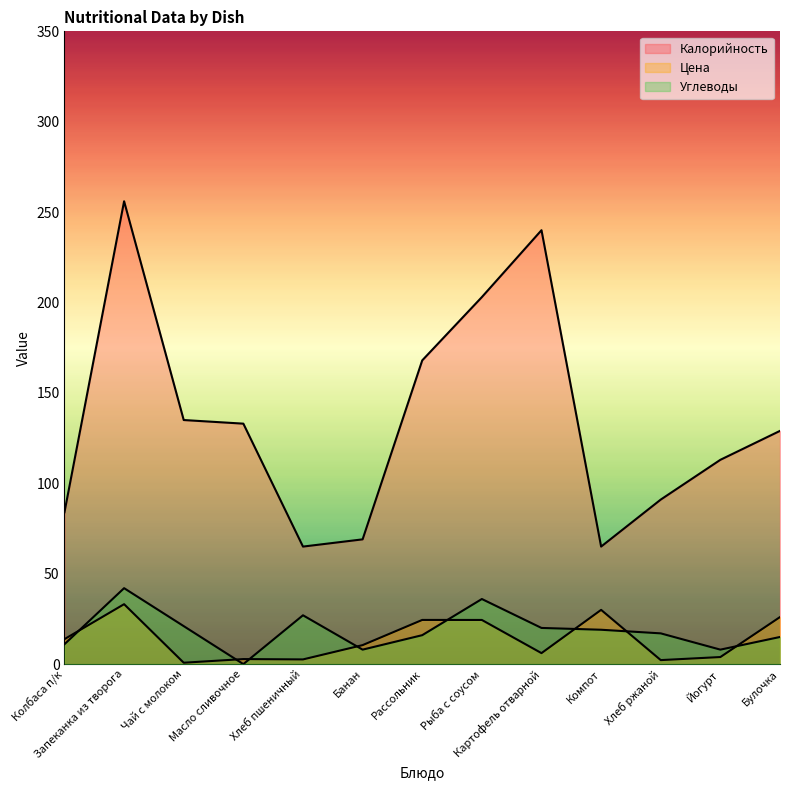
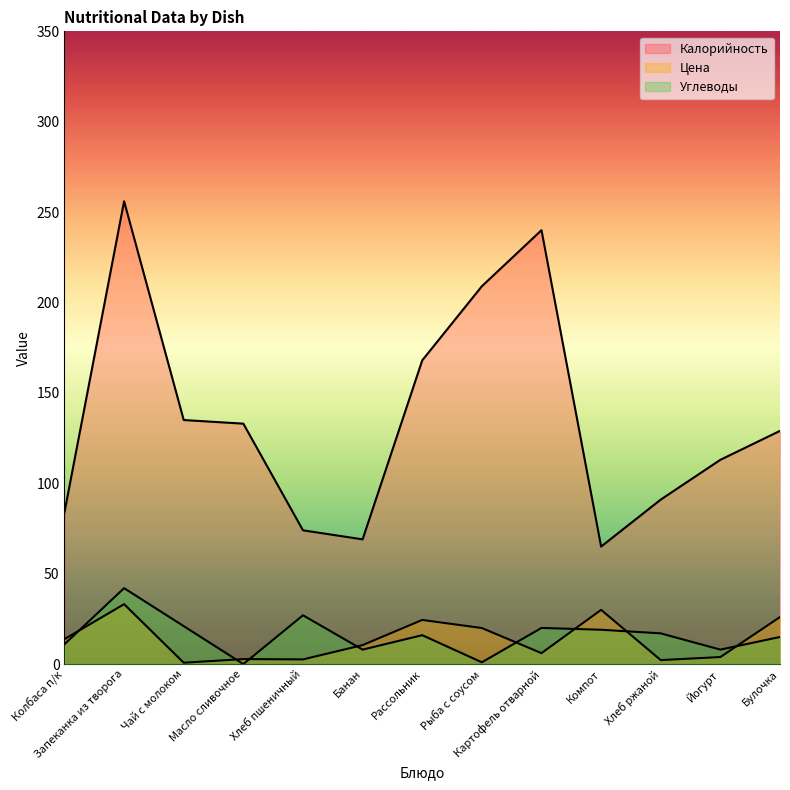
  {
    "Калорийность": {
      "Колбаса п/к": 84,
      "Запеканка из творога": 256,
      "Чай с молоком": 135,
      "Масло сливочное": 133,
-     "Хлеб пшеничный": 65,
+     "Хлеб пшеничный": 74,
      "Банан": 69,
      "Рассольник": 168,
-     "Рыба с соусом": 203,
+     "Рыба с соусом": 209,
      "Картофель отварной": 240,
      "Компот": 65,
      "Хлеб ржаной": 91,
      "Йогурт": 113,
      "Булочка": 129
    },
    "Цена": {
      "Колбаса п/к": 14,
      "Запеканка из творога": 33,
      "Чай с молоком": 1,
      "Масло сливочное": 3,
      "Хлеб пшеничный": 3,
      "Банан": 11,
      "Рассольник": 24,
-     "Рыба с соусом": 24,
+     "Рыба с соусом": 20,
      "Картофель отварной": 6,
      "Компот": 30,
      "Хлеб ржаной": 2,
      "Йогурт": 4,
      "Булочка": 26
    },
    "Углеводы": {
      "Колбаса п/к": 11,
      "Запеканка из творога": 42,
      "Чай с молоком": 21,
      "Масло сливочное": 0,
      "Хлеб пшеничный": 27,
      "Банан": 8,
      "Рассольник": 16,
-     "Рыба с соусом": 36,
+     "Рыба с соусом": 1,
      "Картофель отварной": 20,
      "Компот": 19,
      "Хлеб ржаной": 17,
      "Йогурт": 8,
      "Булочка": 15
    }
  }
